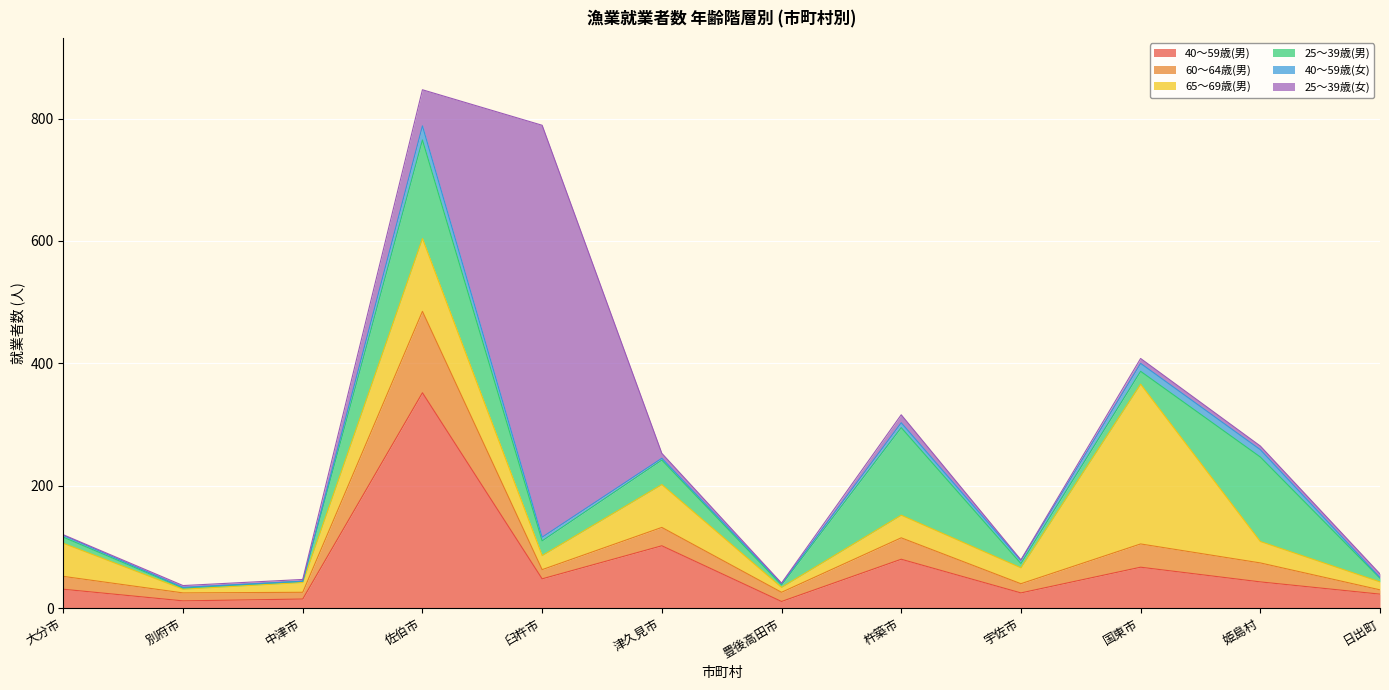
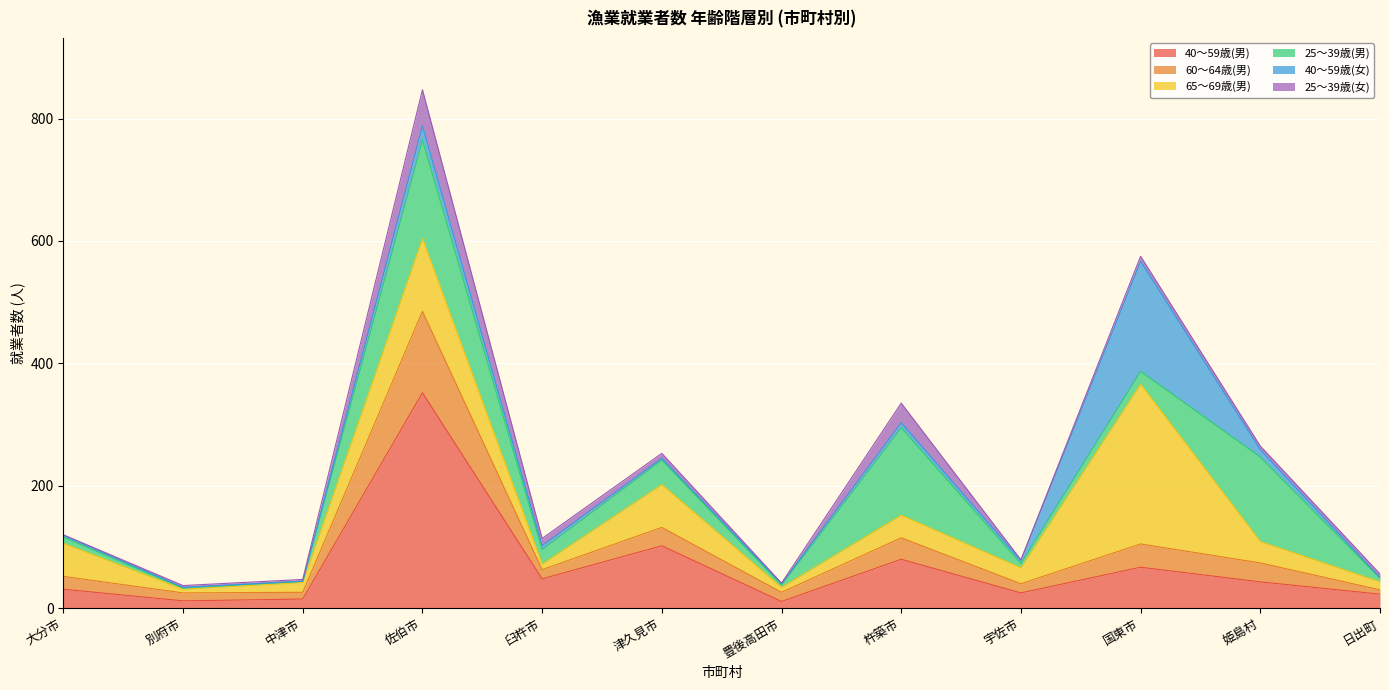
  {
    "65～69歳(男)": {
      "大分市": 50,
      "佐伯市": 120,
-     "臼杵市": 20,
+     "臼杵市": 10,
      "津久見市": 70,
      "杵築市": 40,
      "宇佐市": 30,
      "国東市": 260,
      "姫島村": 40,
      "日出町": 10
    },
    "25～39歳(男)": {
      "佐伯市": 160,
      "臼杵市": 20,
      "杵築市": 140,
      "宇佐市": 10,
      "国東市": 20,
      "姫島村": 140
    },
    "40～59歳(女)": {
      "佐伯市": 20,
      "臼杵市": 10,
      "杵築市": 10,
-     "国東市": 10,
+     "国東市": 180,
      "姫島村": 10
    },
    "25～39歳(女)": {
      "佐伯市": 60,
-     "臼杵市": 670,
+     "臼杵市": 10,
      "津久見市": 10,
-     "杵築市": 10,
+     "杵築市": 30,
      "国東市": 10,
      "姫島村": 10,
      "日出町": 10
    }
  }
